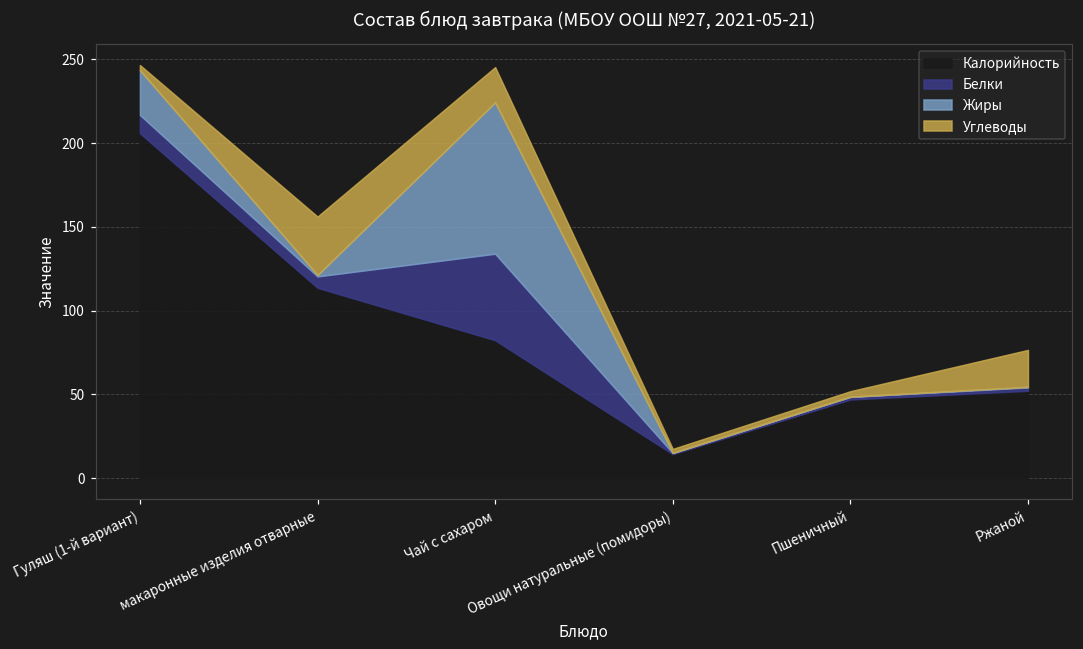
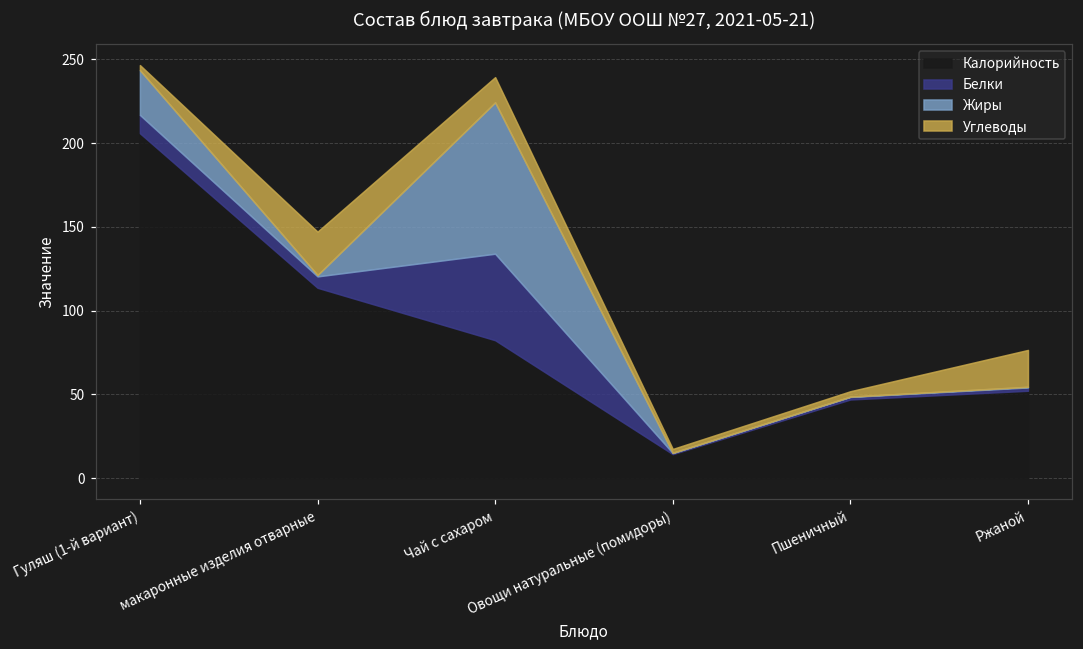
  {
    "Калорийность": {
      "Гуляш (1-й вариант)": 206,
      "макаронные изделия отварные": 114,
      "Чай с сахаром": 82,
      "Ржаной": 52
    },
    "Белки": {
      "Гуляш (1-й вариант)": 11,
      "Чай с сахаром": 52
    },
    "Жиры": {
      "Гуляш (1-й вариант)": 27,
      "Чай с сахаром": 90
    },
    "Углеводы": {
      "Гуляш (1-й вариант)": 3,
-     "макаронные изделия отварные": 35,
-     "Чай с сахаром": 21,
+     "макаронные изделия отварные": 26,
+     "Чай с сахаром": 15,
      "Овощи натуральные (помидоры)": 2,
      "Пшеничный": 3,
      "Ржаной": 22
    }
  }
